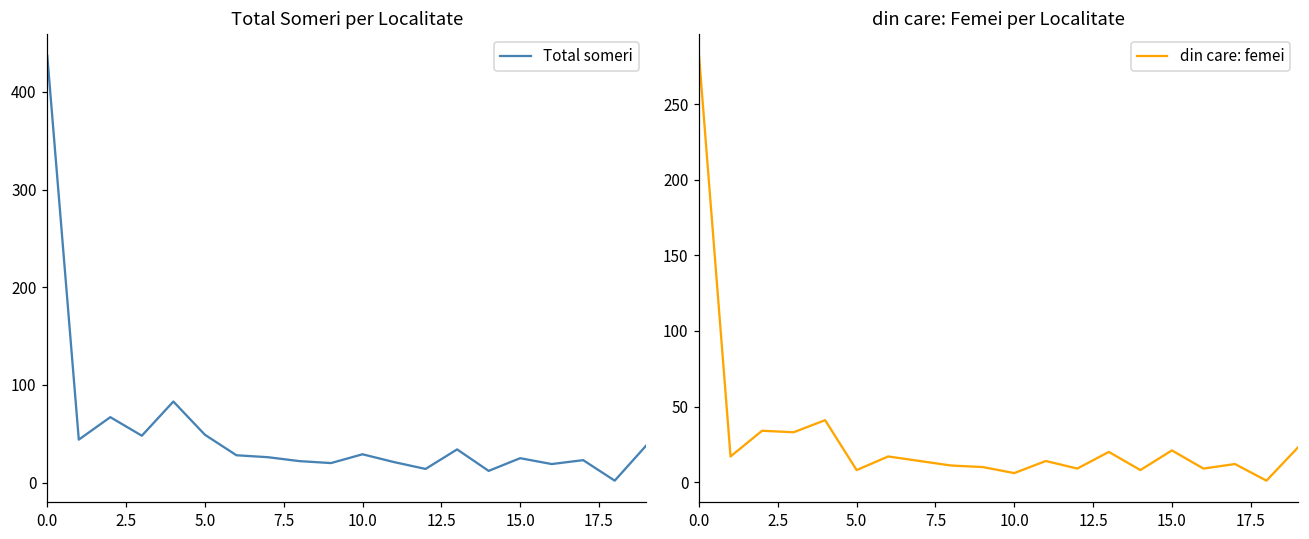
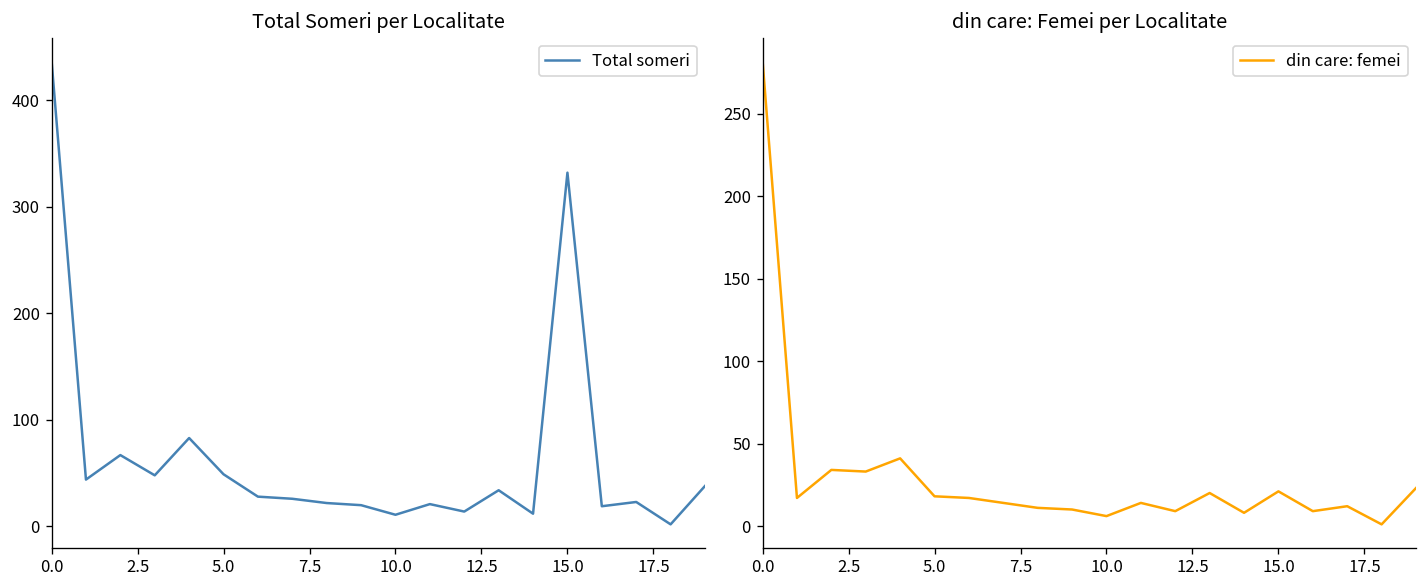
  {
    "Total Someri per Localitate": {
      "0.0": 440,
      "5.0": 50,
-     "10.0": 30,
-     "15.0": 30
+     "10.0": 10,
+     "15.0": 330
    },
    "din care: Femei per Localitate": {
      "0.0": 282,
-     "5.0": 8,
+     "5.0": 18,
      "10.0": 6,
      "15.0": 21
    }
  }
